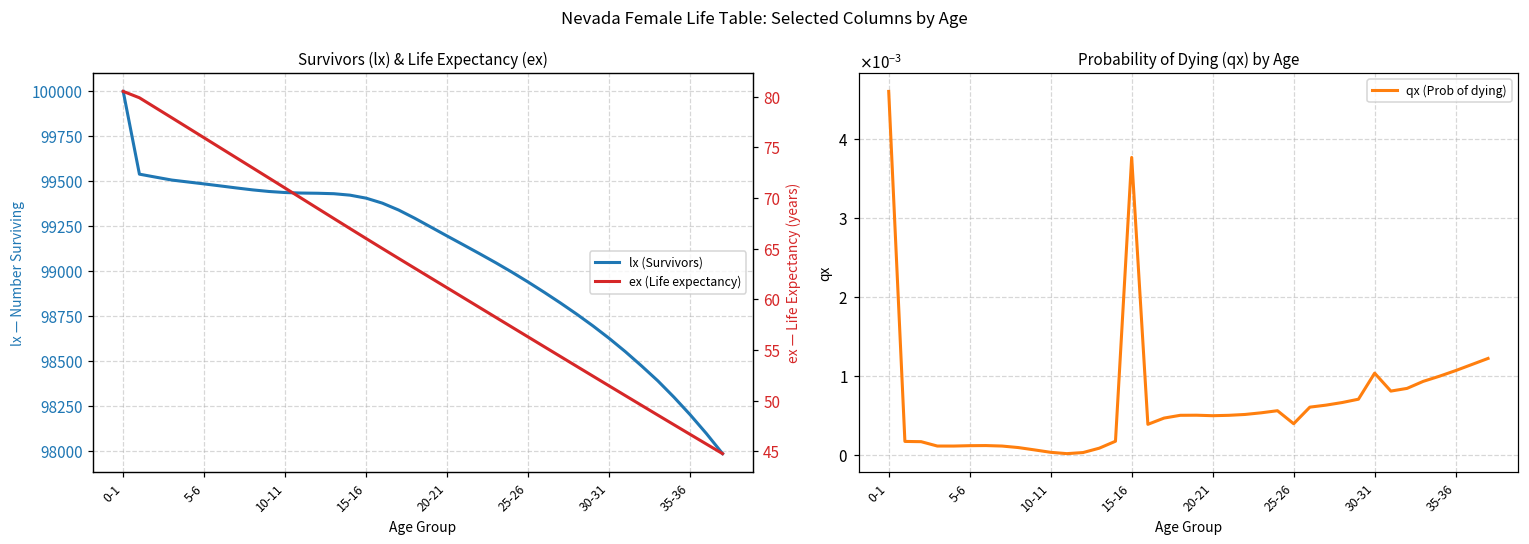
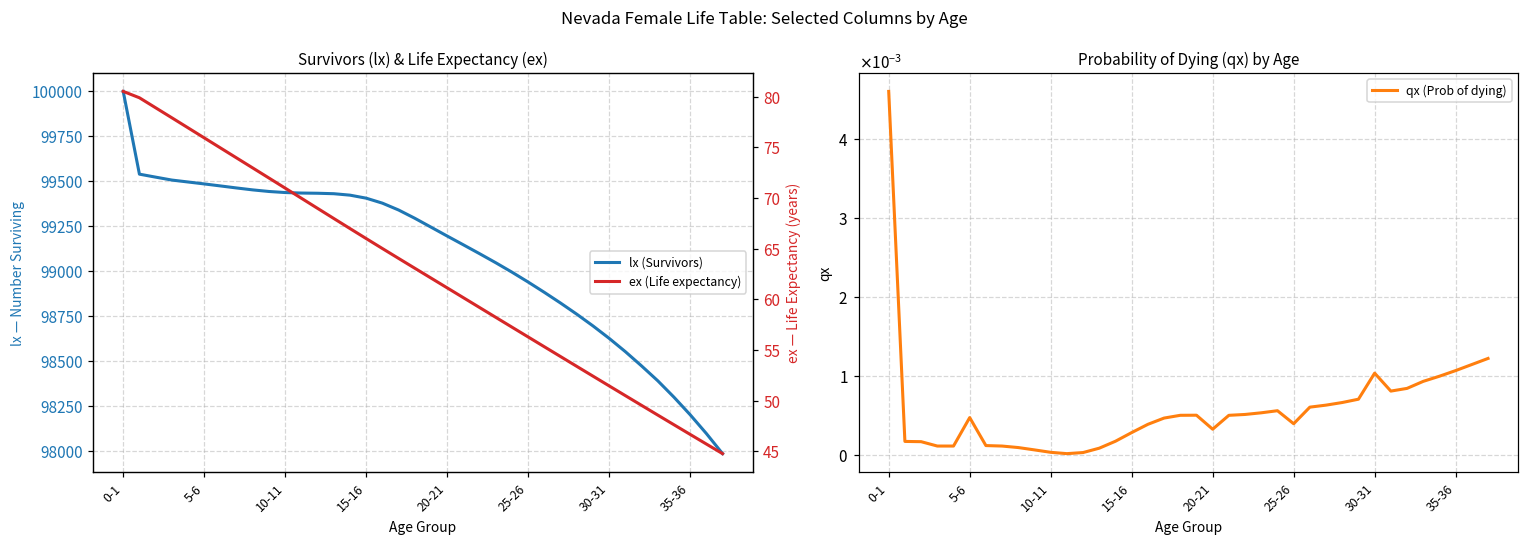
  {
    "Probability of Dying (qx) by Age": {
      "0-1": 0.0046,
-     "5-6": 0.0001,
+     "5-6": 0.0005,
      "10-11": 0.0000,
-     "15-16": 0.0038,
-     "20-21": 0.0005,
+     "15-16": 0.0003,
+     "20-21": 0.0003,
      "25-26": 0.0004,
      "30-31": 0.0010,
      "35-36": 0.0011
    }
  }
